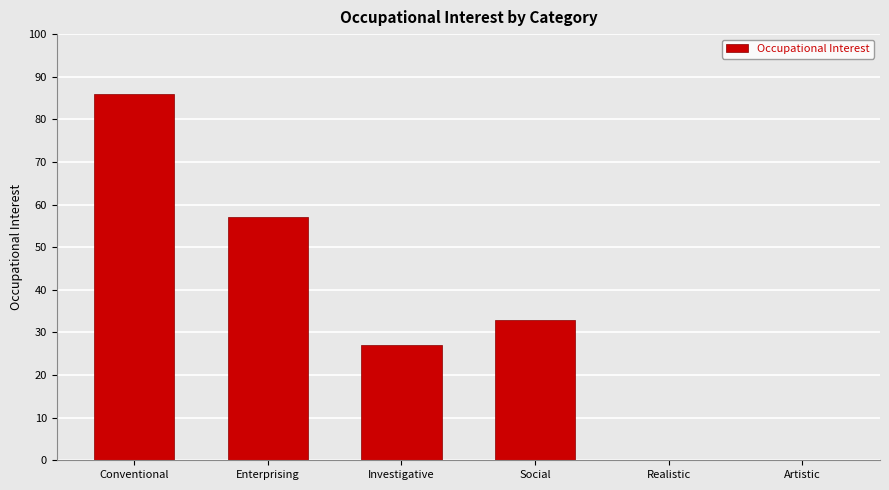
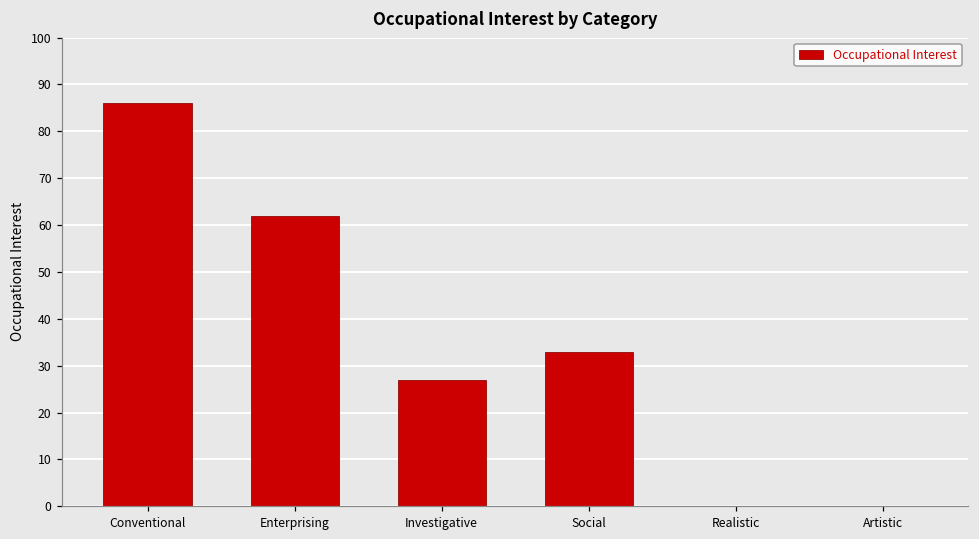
  {
    "Conventional": 86,
-   "Enterprising": 57,
+   "Enterprising": 62,
    "Investigative": 27,
    "Social": 33,
    "Realistic": 0,
    "Artistic": 0
  }
